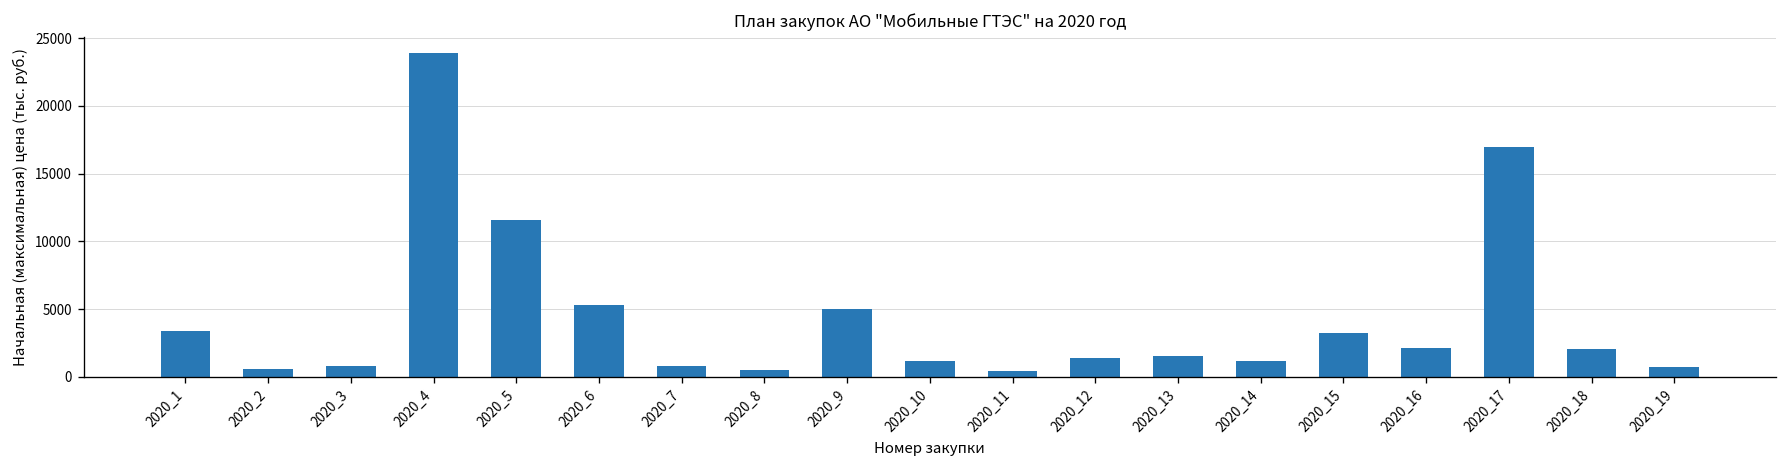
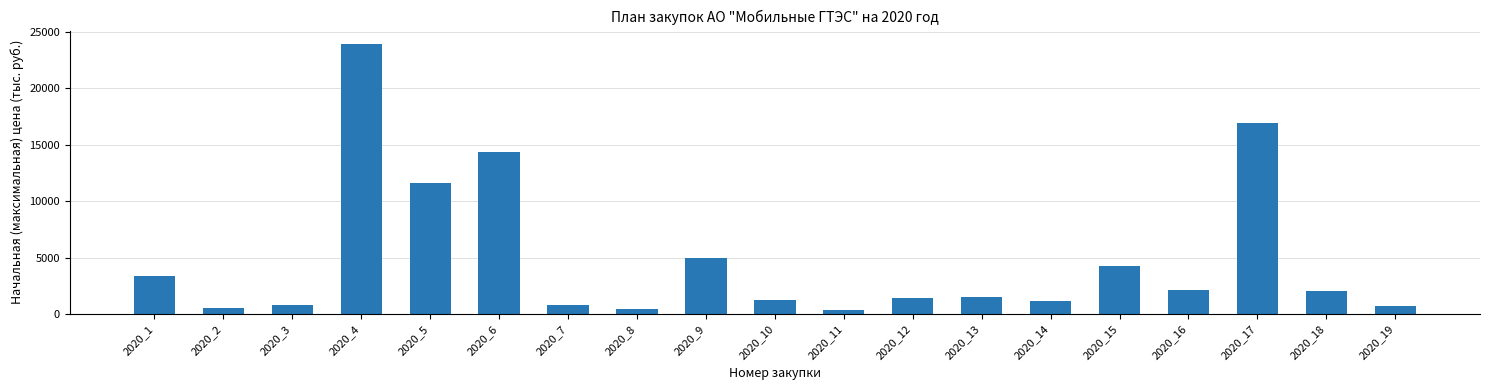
  {
    "2020_1": 3400,
    "2020_2": 600,
    "2020_3": 800,
    "2020_4": 23900,
    "2020_5": 11600,
-   "2020_6": 5300,
+   "2020_6": 14400,
    "2020_7": 800,
    "2020_8": 500,
    "2020_9": 5000,
    "2020_10": 1200,
    "2020_11": 400,
    "2020_12": 1400,
    "2020_13": 1500,
    "2020_14": 1100,
-   "2020_15": 3200,
+   "2020_15": 4200,
    "2020_16": 2100,
    "2020_17": 17000,
    "2020_18": 2100,
    "2020_19": 700
  }
